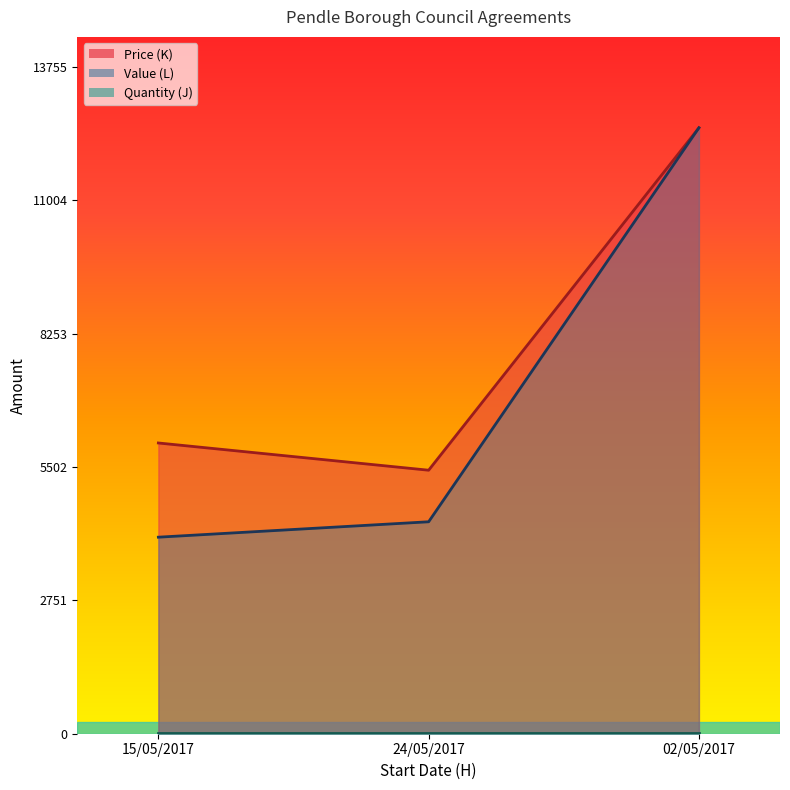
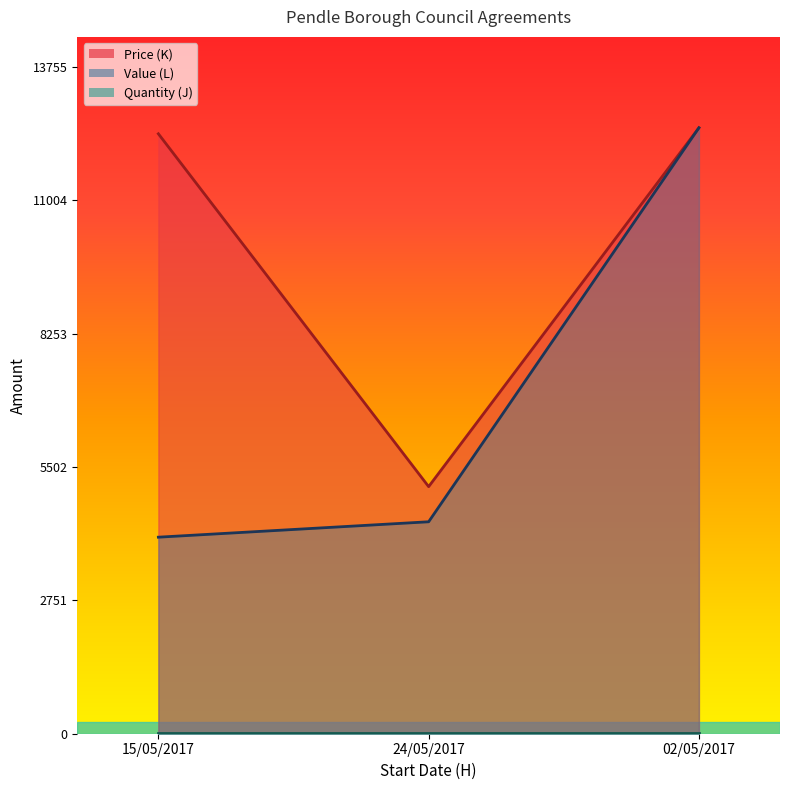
  {
    "Price (K)": {
-     "15/05/2017": 6000,
-     "24/05/2017": 5400
+     "15/05/2017": 12400,
+     "24/05/2017": 5100
    }
  }
